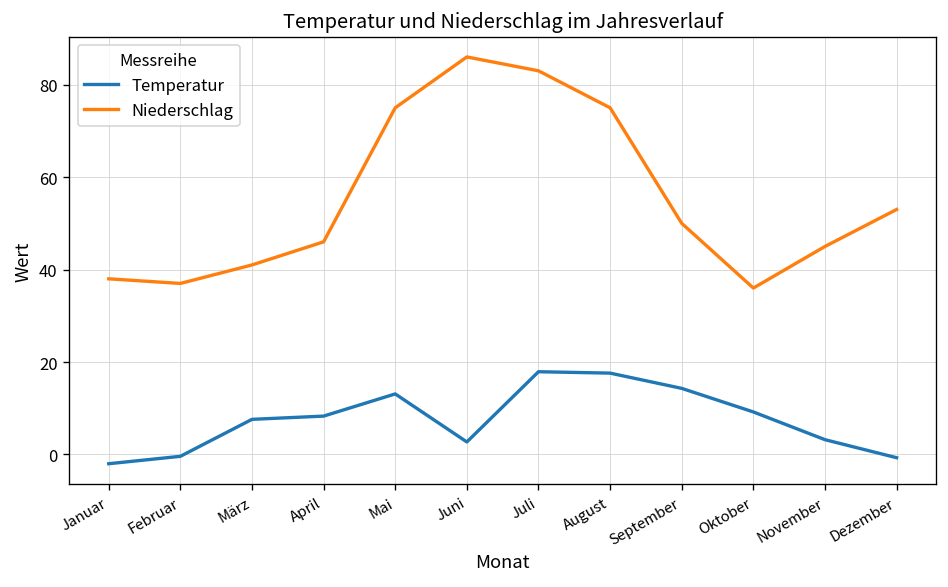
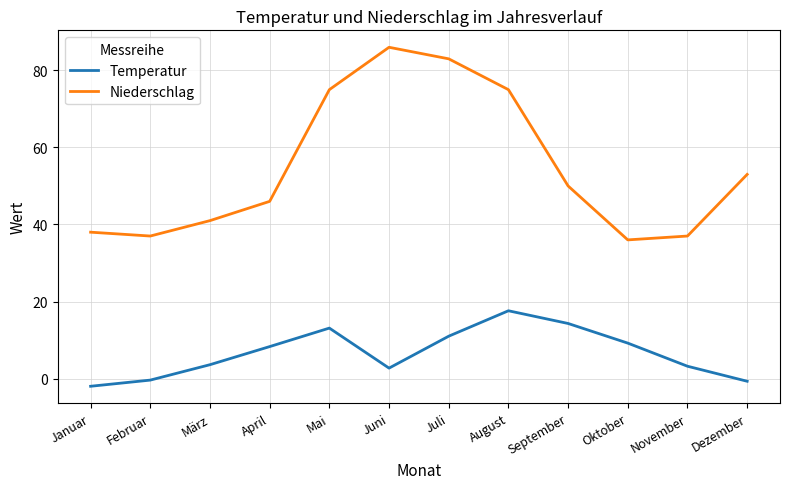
  {
    "Temperatur": {
      "Januar": -2,
      "Februar": 0,
-     "März": 8,
+     "März": 4,
      "April": 8,
      "Mai": 13,
      "Juni": 3,
-     "Juli": 18,
+     "Juli": 11,
      "August": 18,
      "September": 14,
      "Oktober": 9,
      "November": 3,
      "Dezember": -1
    },
    "Niederschlag": {
      "Januar": 38,
      "Februar": 37,
      "März": 41,
      "April": 46,
      "Mai": 75,
      "Juni": 86,
      "Juli": 83,
      "August": 75,
      "September": 50,
      "Oktober": 36,
-     "November": 45,
+     "November": 37,
      "Dezember": 53
    }
  }
